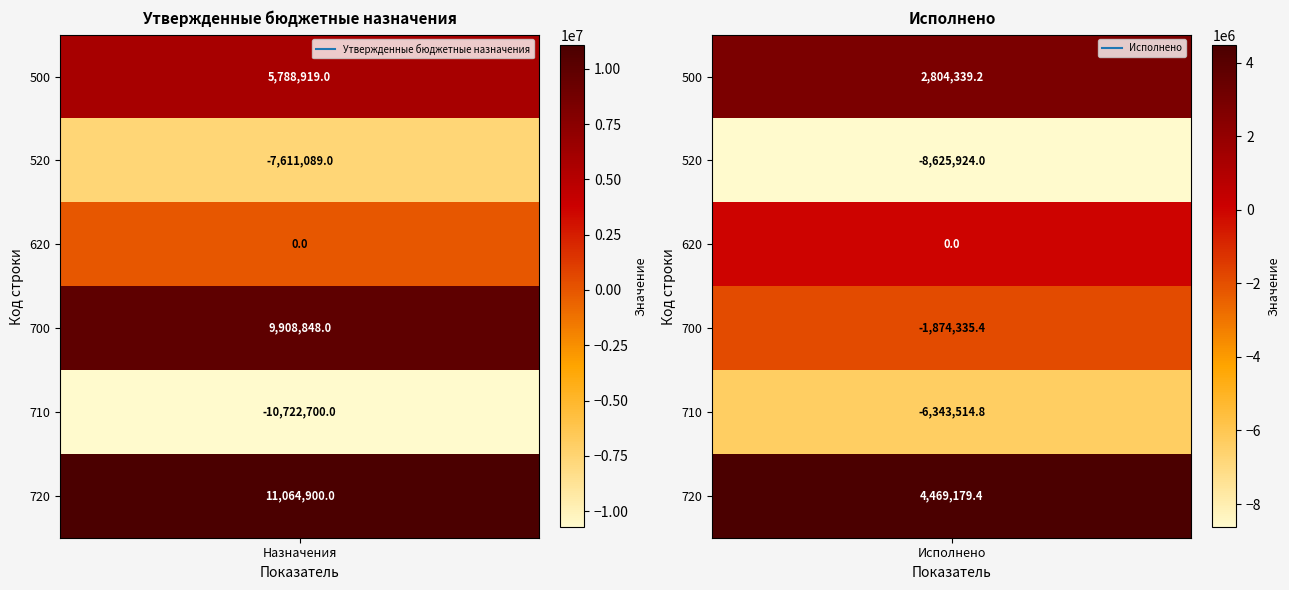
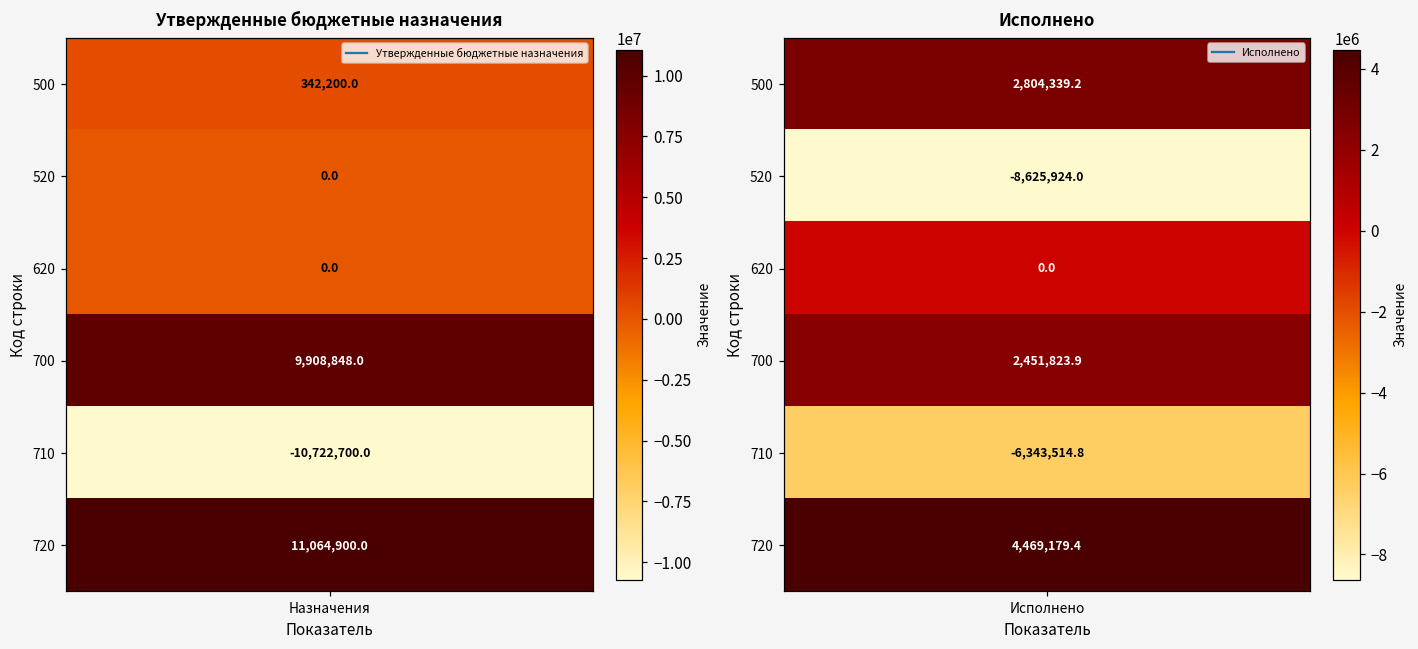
  {
    "Утвержденные бюджетные назначения": {
      "500": {
-       "Назначения": "5,788,919.0"
+       "Назначения": "342,200.0"
      },
      "520": {
-       "Назначения": "-7,611,089.0"
+       "Назначения": "0.0"
      },
      "620": {
        "Назначения": "0.0"
      },
      "700": {
        "Назначения": "9,908,848.0"
      },
      "710": {
        "Назначения": "-10,722,700.0"
      },
      "720": {
        "Назначения": "11,064,900.0"
      }
    },
    "Исполнено": {
      "500": {
        "Исполнено": "2,804,339.2"
      },
      "520": {
        "Исполнено": "-8,625,924.0"
      },
      "620": {
        "Исполнено": "0.0"
      },
      "700": {
-       "Исполнено": "-1,874,335.4"
+       "Исполнено": "2,451,823.9"
      },
      "710": {
        "Исполнено": "-6,343,514.8"
      },
      "720": {
        "Исполнено": "4,469,179.4"
      }
    }
  }
